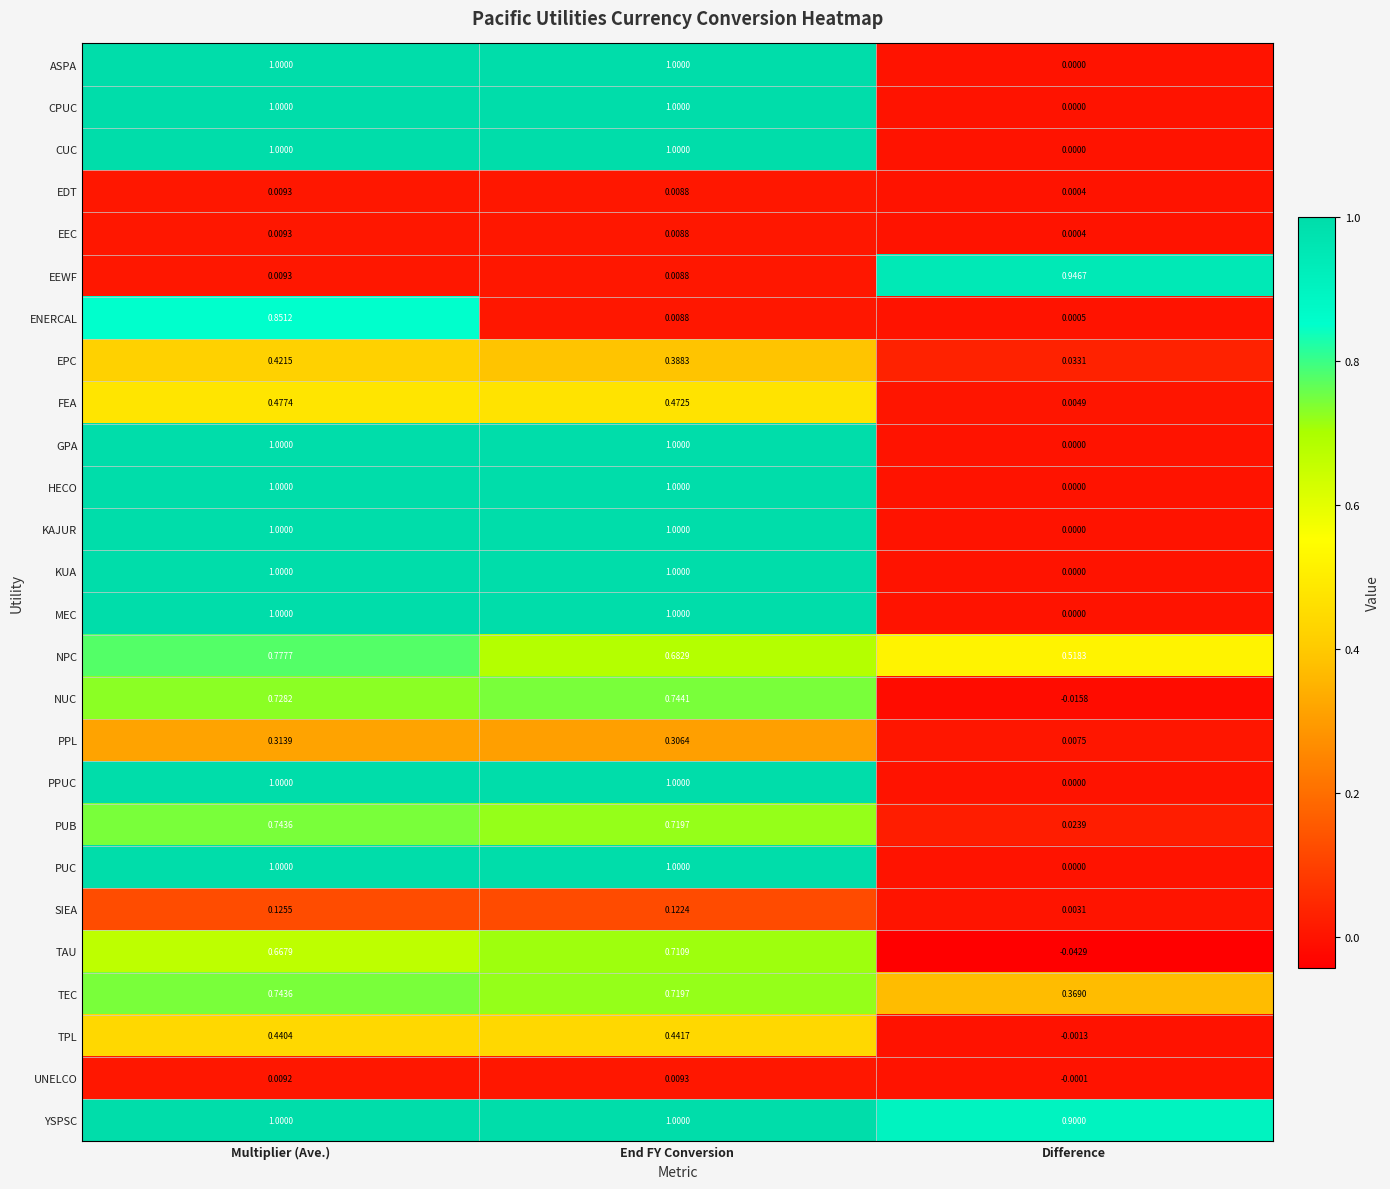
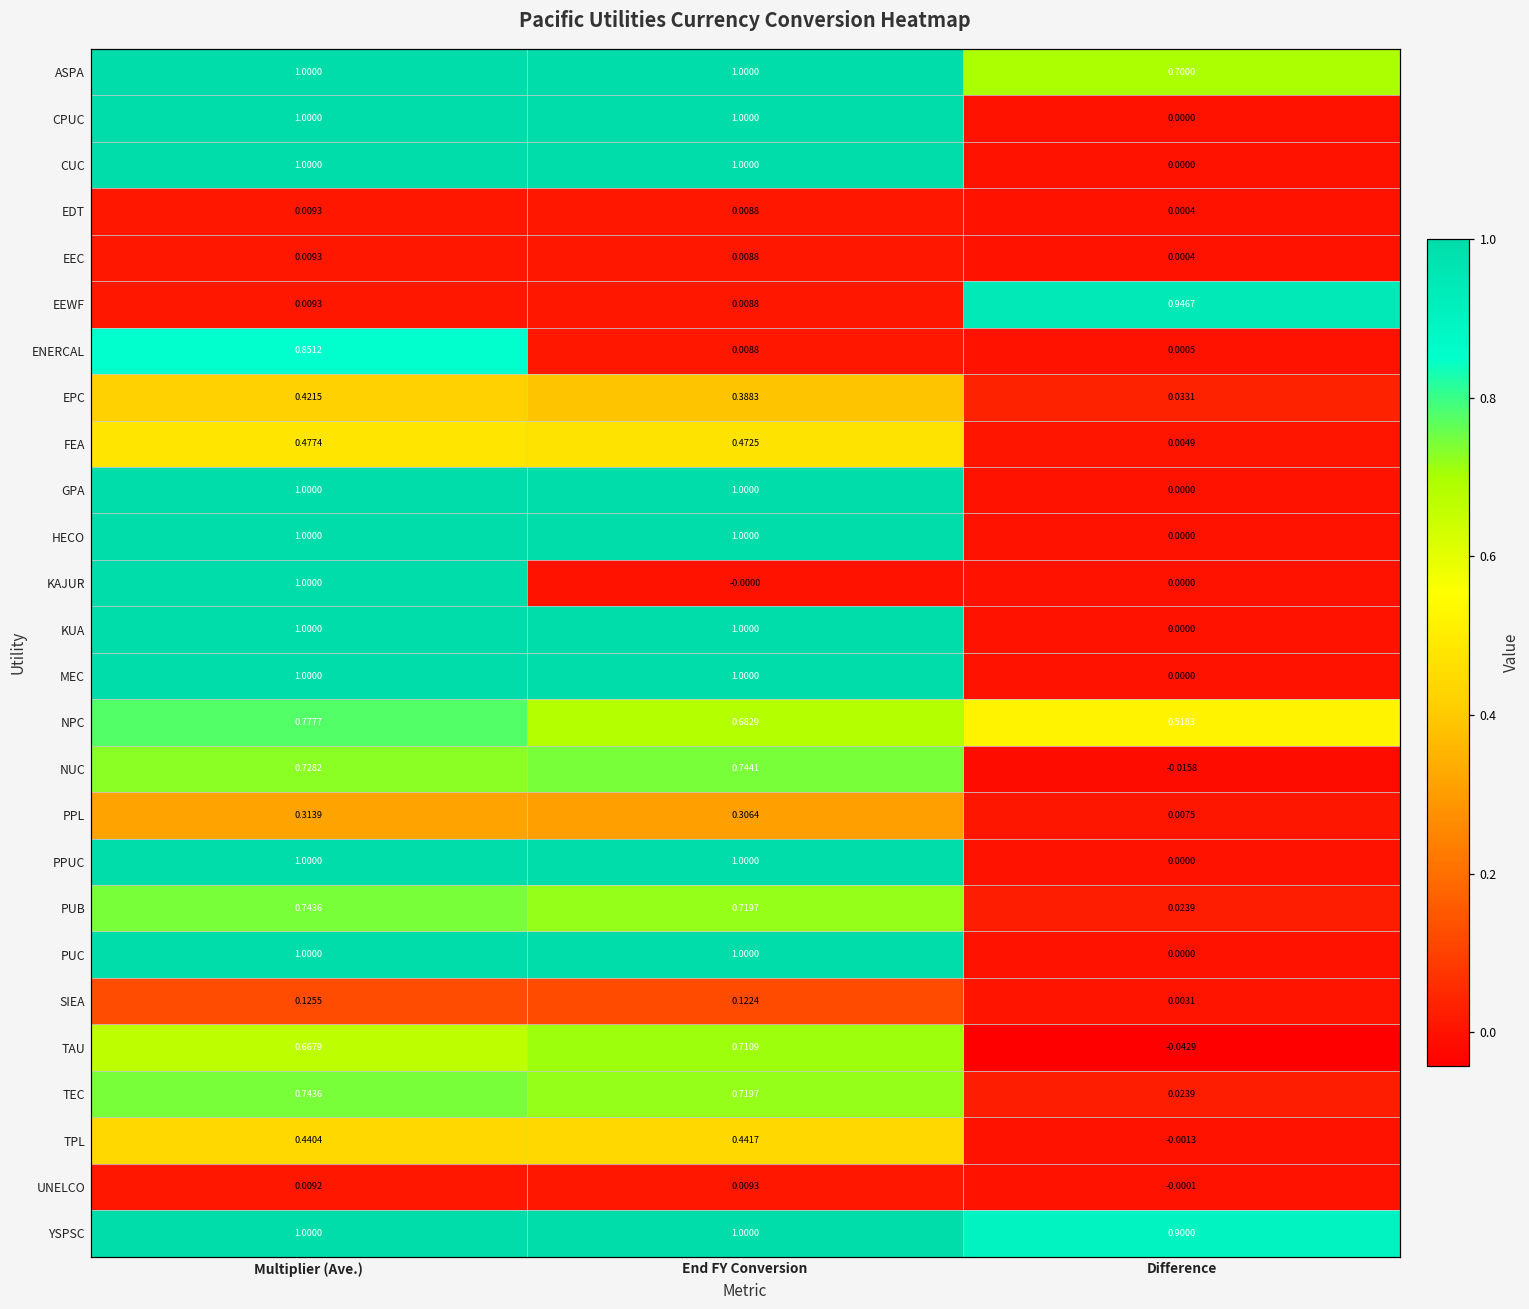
  {
    "ASPA": {
      "Multiplier (Ave.)": 1.0000,
      "End FY Conversion": 1.0000,
-     "Difference": 0.0000
+     "Difference": 0.7000
    },
    "CPUC": {
      "Multiplier (Ave.)": 1.0000,
      "End FY Conversion": 1.0000,
      "Difference": 0.0000
    },
    "CUC": {
      "Multiplier (Ave.)": 1.0000,
      "End FY Conversion": 1.0000,
      "Difference": 0.0000
    },
    "EDT": {
      "Multiplier (Ave.)": 0.0093,
      "End FY Conversion": 0.0088,
      "Difference": 0.0004
    },
    "EEC": {
      "Multiplier (Ave.)": 0.0093,
      "End FY Conversion": 0.0088,
      "Difference": 0.0004
    },
    "EEWF": {
      "Multiplier (Ave.)": 0.0093,
      "End FY Conversion": 0.0088,
      "Difference": 0.9467
    },
    "ENERCAL": {
      "Multiplier (Ave.)": 0.8512,
      "End FY Conversion": 0.0088,
      "Difference": 0.0005
    },
    "EPC": {
      "Multiplier (Ave.)": 0.4215,
      "End FY Conversion": 0.3883,
      "Difference": 0.0331
    },
    "FEA": {
      "Multiplier (Ave.)": 0.4774,
      "End FY Conversion": 0.4725,
      "Difference": 0.0049
    },
    "GPA": {
      "Multiplier (Ave.)": 1.0000,
      "End FY Conversion": 1.0000,
      "Difference": 0.0000
    },
    "HECO": {
      "Multiplier (Ave.)": 1.0000,
      "End FY Conversion": 1.0000,
      "Difference": 0.0000
    },
    "KAJUR": {
      "Multiplier (Ave.)": 1.0000,
-     "End FY Conversion": 1.0000,
+     "End FY Conversion": -0.0000,
      "Difference": 0.0000
    },
    "KUA": {
      "Multiplier (Ave.)": 1.0000,
      "End FY Conversion": 1.0000,
      "Difference": 0.0000
    },
    "MEC": {
      "Multiplier (Ave.)": 1.0000,
      "End FY Conversion": 1.0000,
      "Difference": 0.0000
    },
    "NPC": {
      "Multiplier (Ave.)": 0.7777,
      "End FY Conversion": 0.6829,
      "Difference": 0.5183
    },
    "NUC": {
      "Multiplier (Ave.)": 0.7282,
      "End FY Conversion": 0.7441,
      "Difference": -0.0158
    },
    "PPL": {
      "Multiplier (Ave.)": 0.3139,
      "End FY Conversion": 0.3064,
      "Difference": 0.0075
    },
    "PPUC": {
      "Multiplier (Ave.)": 1.0000,
      "End FY Conversion": 1.0000,
      "Difference": 0.0000
    },
    "PUB": {
      "Multiplier (Ave.)": 0.7436,
      "End FY Conversion": 0.7197,
      "Difference": 0.0239
    },
    "PUC": {
      "Multiplier (Ave.)": 1.0000,
      "End FY Conversion": 1.0000,
      "Difference": 0.0000
    },
    "SIEA": {
      "Multiplier (Ave.)": 0.1255,
      "End FY Conversion": 0.1224,
      "Difference": 0.0031
    },
    "TAU": {
      "Multiplier (Ave.)": 0.6679,
      "End FY Conversion": 0.7109,
      "Difference": -0.0429
    },
    "TEC": {
      "Multiplier (Ave.)": 0.7436,
      "End FY Conversion": 0.7197,
-     "Difference": 0.3690
+     "Difference": 0.0239
    },
    "TPL": {
      "Multiplier (Ave.)": 0.4404,
      "End FY Conversion": 0.4417,
      "Difference": -0.0013
    },
    "UNELCO": {
      "Multiplier (Ave.)": 0.0092,
      "End FY Conversion": 0.0093,
      "Difference": -0.0001
    },
    "YSPSC": {
      "Multiplier (Ave.)": 1.0000,
      "End FY Conversion": 1.0000,
      "Difference": 0.9000
    }
  }
